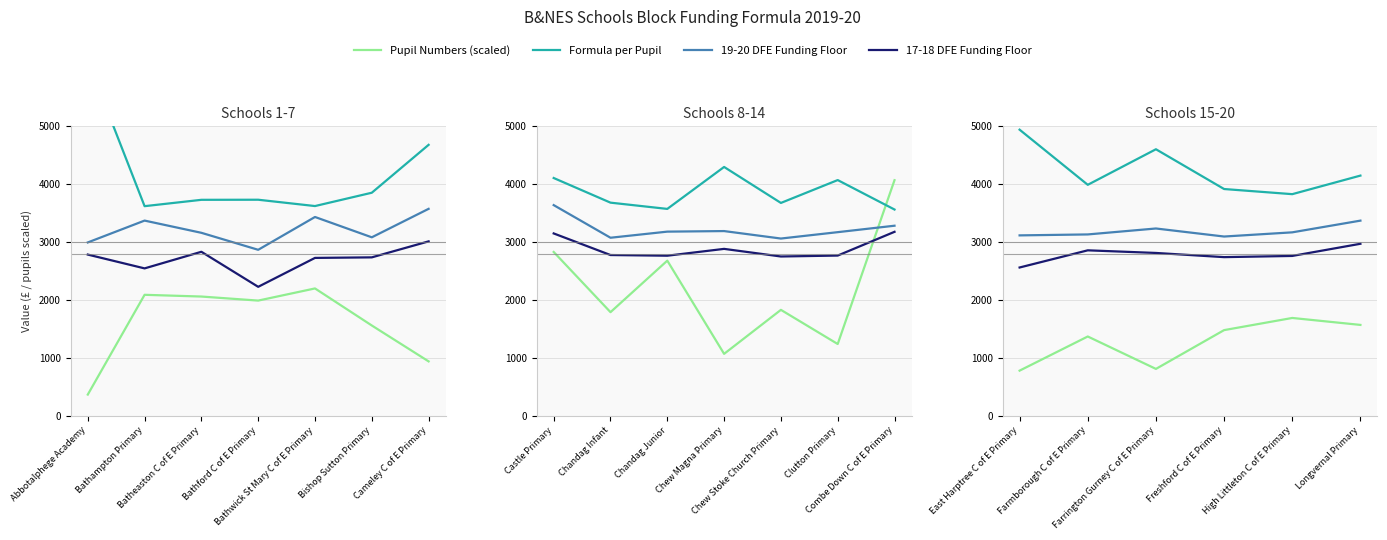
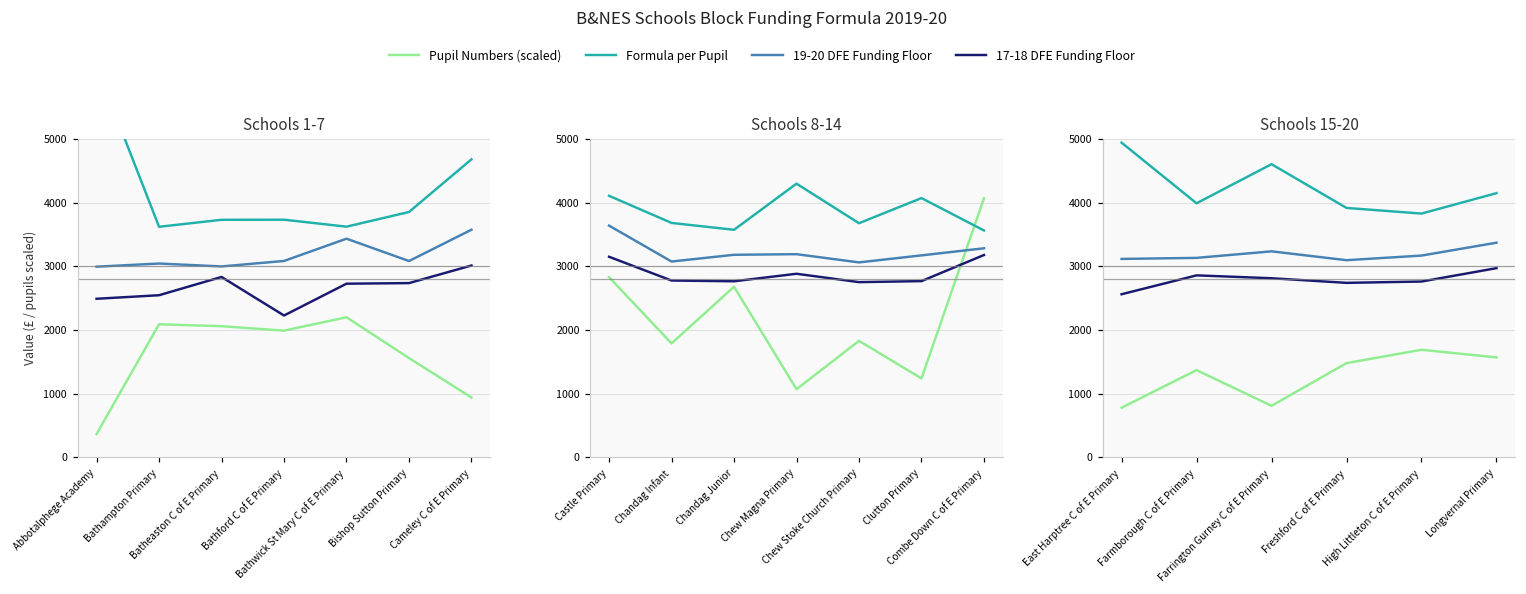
  {
    "Schools 1-7": {
      "Pupil Numbers (scaled)": {
        "Abbotalphege Academy": 400,
        "Bathampton Primary": 2100,
        "Batheaston C of E Primary": 2100,
        "Bathford C of E Primary": 2000,
        "Bathwick St Mary C of E Primary": 2200,
        "Bishop Sutton Primary": 1600,
        "Cameley C of E Primary": 900
      },
      "Formula per Pupil": {
        "Bathampton Primary": 3600,
        "Batheaston C of E Primary": 3700,
        "Bathford C of E Primary": 3700,
        "Bathwick St Mary C of E Primary": 3600,
        "Bishop Sutton Primary": 3900,
        "Cameley C of E Primary": 4700
      },
      "19-20 DFE Funding Floor": {
        "Abbotalphege Academy": 3000,
-       "Bathampton Primary": 3400,
-       "Batheaston C of E Primary": 3200,
-       "Bathford C of E Primary": 2900,
+       "Bathampton Primary": 3000,
+       "Batheaston C of E Primary": 3000,
+       "Bathford C of E Primary": 3100,
        "Bathwick St Mary C of E Primary": 3400,
        "Bishop Sutton Primary": 3100,
        "Cameley C of E Primary": 3600
      },
      "17-18 DFE Funding Floor": {
-       "Abbotalphege Academy": 2800,
+       "Abbotalphege Academy": 2500,
        "Bathampton Primary": 2500,
        "Batheaston C of E Primary": 2800,
        "Bathford C of E Primary": 2200,
        "Bathwick St Mary C of E Primary": 2700,
        "Bishop Sutton Primary": 2700,
        "Cameley C of E Primary": 3000
      }
    }
  }
